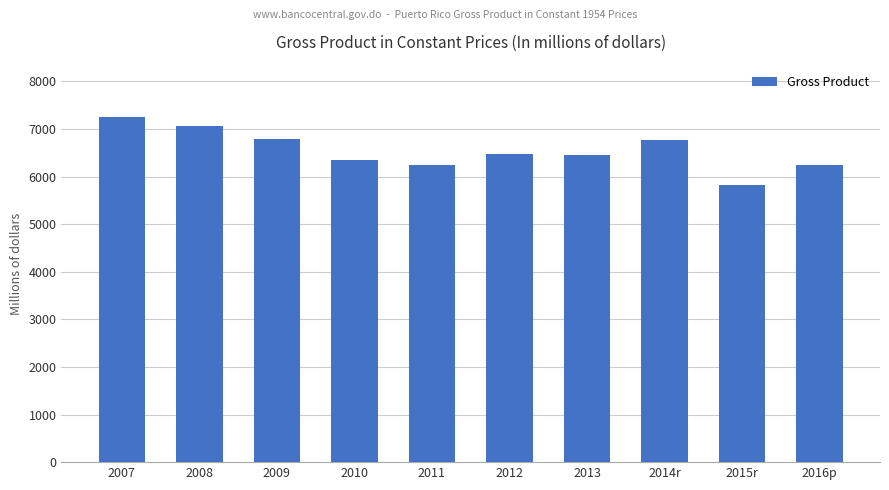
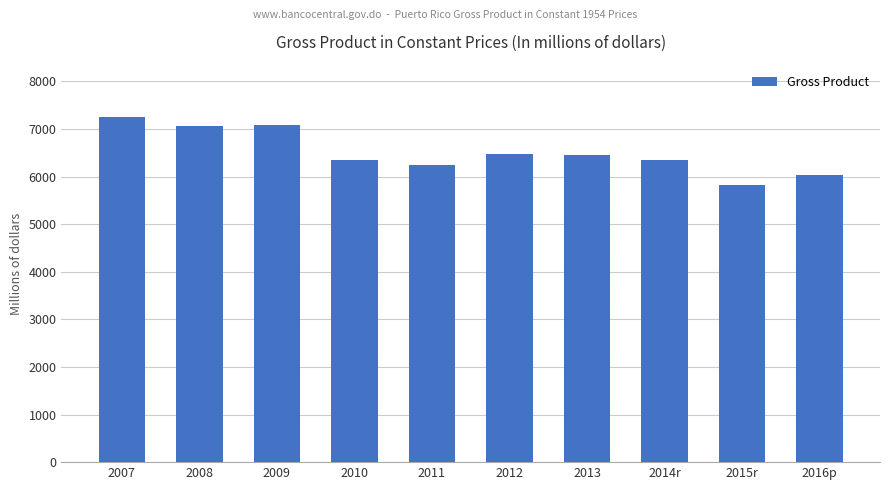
  {
    "2007": 7300,
    "2008": 7100,
-   "2009": 6800,
+   "2009": 7100,
    "2010": 6400,
    "2011": 6200,
    "2012": 6500,
    "2013": 6500,
-   "2014r": 6800,
+   "2014r": 6300,
    "2015r": 5800,
-   "2016p": 6200
+   "2016p": 6000
  }
